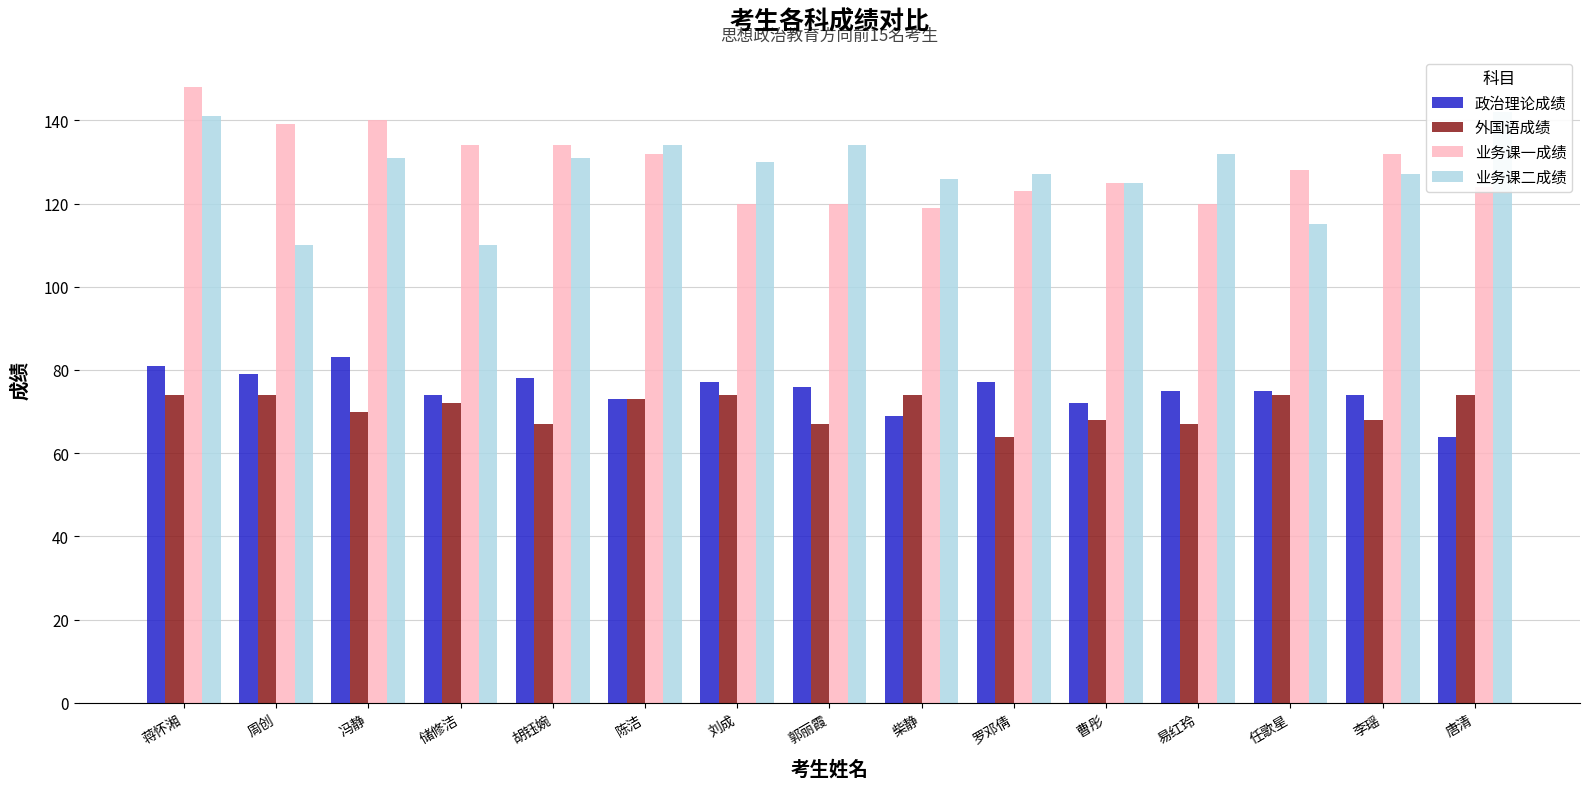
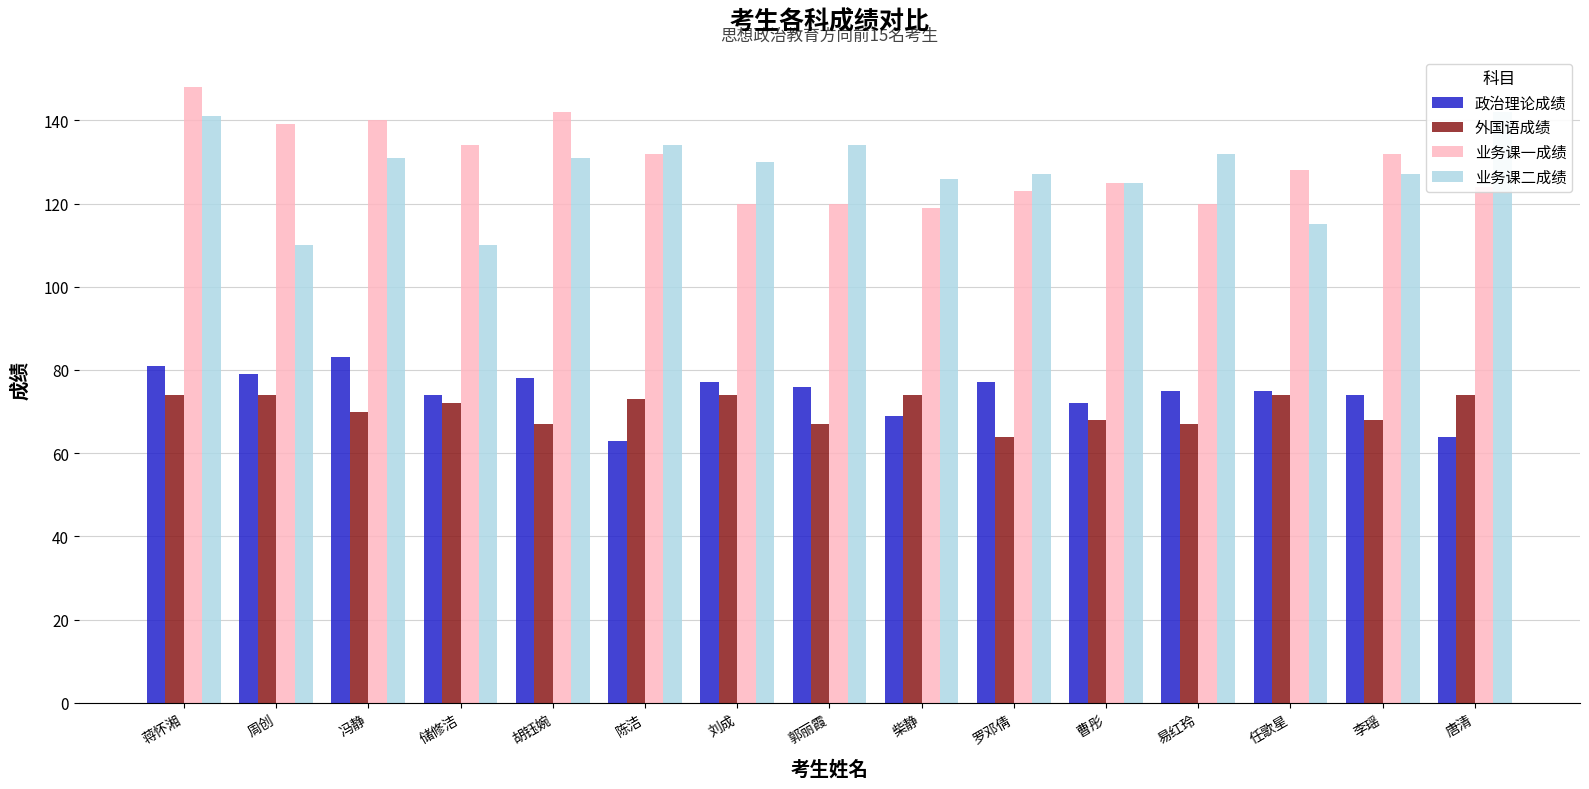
  {
    "政治理论成绩": {
      "蒋怀湘": 81,
      "周创": 79,
      "冯静": 83,
      "储修洁": 74,
      "胡钰婉": 78,
-     "陈洁": 73,
+     "陈洁": 63,
      "刘成": 77,
      "郭丽霞": 76,
      "柴静": 69,
      "罗邓倩": 77,
      "曹彤": 72,
      "易红玲": 75,
      "任歌星": 75,
      "李瑶": 74,
      "唐清": 64
    },
    "外国语成绩": {
      "蒋怀湘": 74,
      "周创": 74,
      "冯静": 70,
      "储修洁": 72,
      "胡钰婉": 67,
      "陈洁": 73,
      "刘成": 74,
      "郭丽霞": 67,
      "柴静": 74,
      "罗邓倩": 64,
      "曹彤": 68,
      "易红玲": 67,
      "任歌星": 74,
      "李瑶": 68,
      "唐清": 74
    },
    "业务课一成绩": {
      "蒋怀湘": 148,
      "周创": 139,
      "冯静": 140,
      "储修洁": 134,
-     "胡钰婉": 134,
+     "胡钰婉": 142,
      "陈洁": 132,
      "刘成": 120,
      "郭丽霞": 120,
      "柴静": 119,
      "罗邓倩": 123,
      "曹彤": 125,
      "易红玲": 120,
      "任歌星": 128,
      "李瑶": 132
    },
    "业务课二成绩": {
      "蒋怀湘": 141,
      "周创": 110,
      "冯静": 131,
      "储修洁": 110,
      "胡钰婉": 131,
      "陈洁": 134,
      "刘成": 130,
      "郭丽霞": 134,
      "柴静": 126,
      "罗邓倩": 127,
      "曹彤": 125,
      "易红玲": 132,
      "任歌星": 115,
      "李瑶": 127
    }
  }
